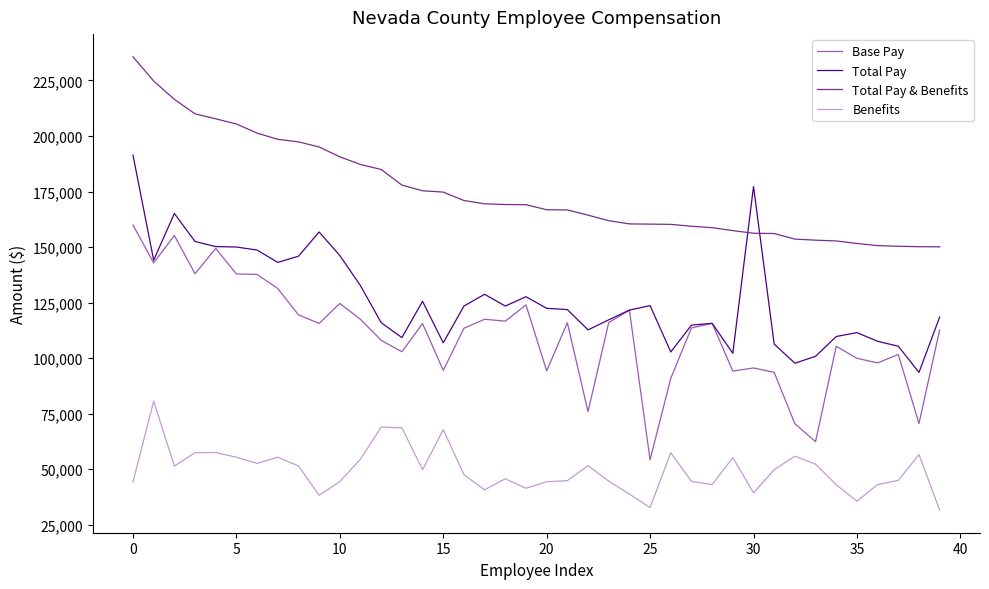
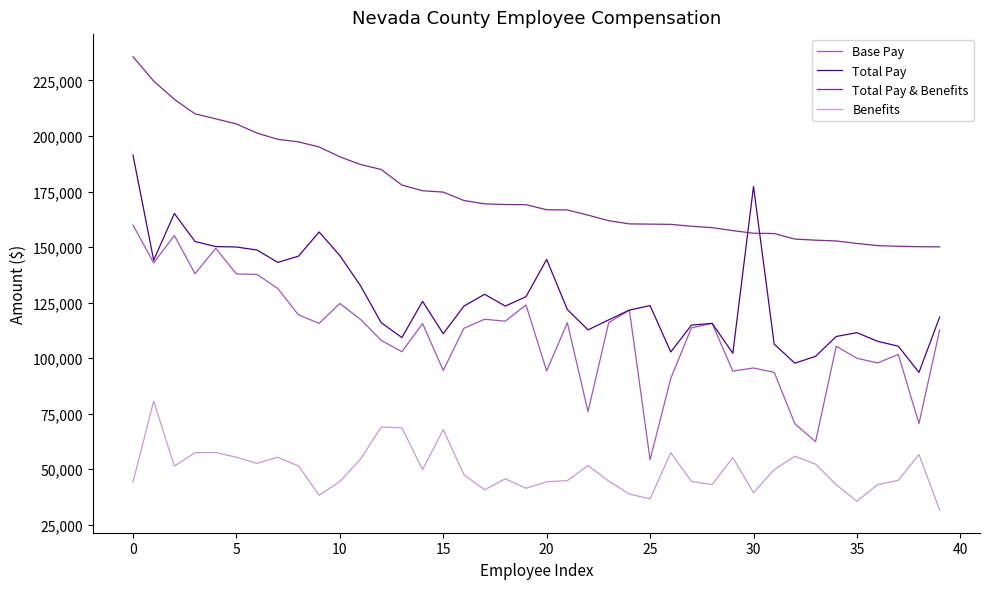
  {
    "Base Pay": {
      "0": "160,000",
      "5": "138,000",
      "10": "125,000",
      "15": "94,000",
      "20": "94,000",
      "25": "54,000",
      "30": "96,000",
      "35": "100,000"
    },
    "Total Pay": {
      "0": "191,000",
      "5": "150,000",
      "10": "146,000",
-     "15": "107,000",
-     "20": "122,000",
+     "15": "111,000",
+     "20": "144,000",
      "25": "124,000",
      "30": "177,000",
      "35": "111,000"
    },
    "Total Pay & Benefits": {
      "0": "236,000",
      "5": "205,000",
      "10": "191,000",
      "15": "175,000",
      "20": "167,000",
      "25": "160,000",
      "30": "156,000",
      "35": "152,000"
    },
    "Benefits": {
      "0": "44,000",
      "5": "55,000",
      "10": "44,000",
      "15": "68,000",
      "20": "44,000",
-     "25": "33,000",
+     "25": "37,000",
      "30": "39,000",
      "35": "36,000"
    }
  }
